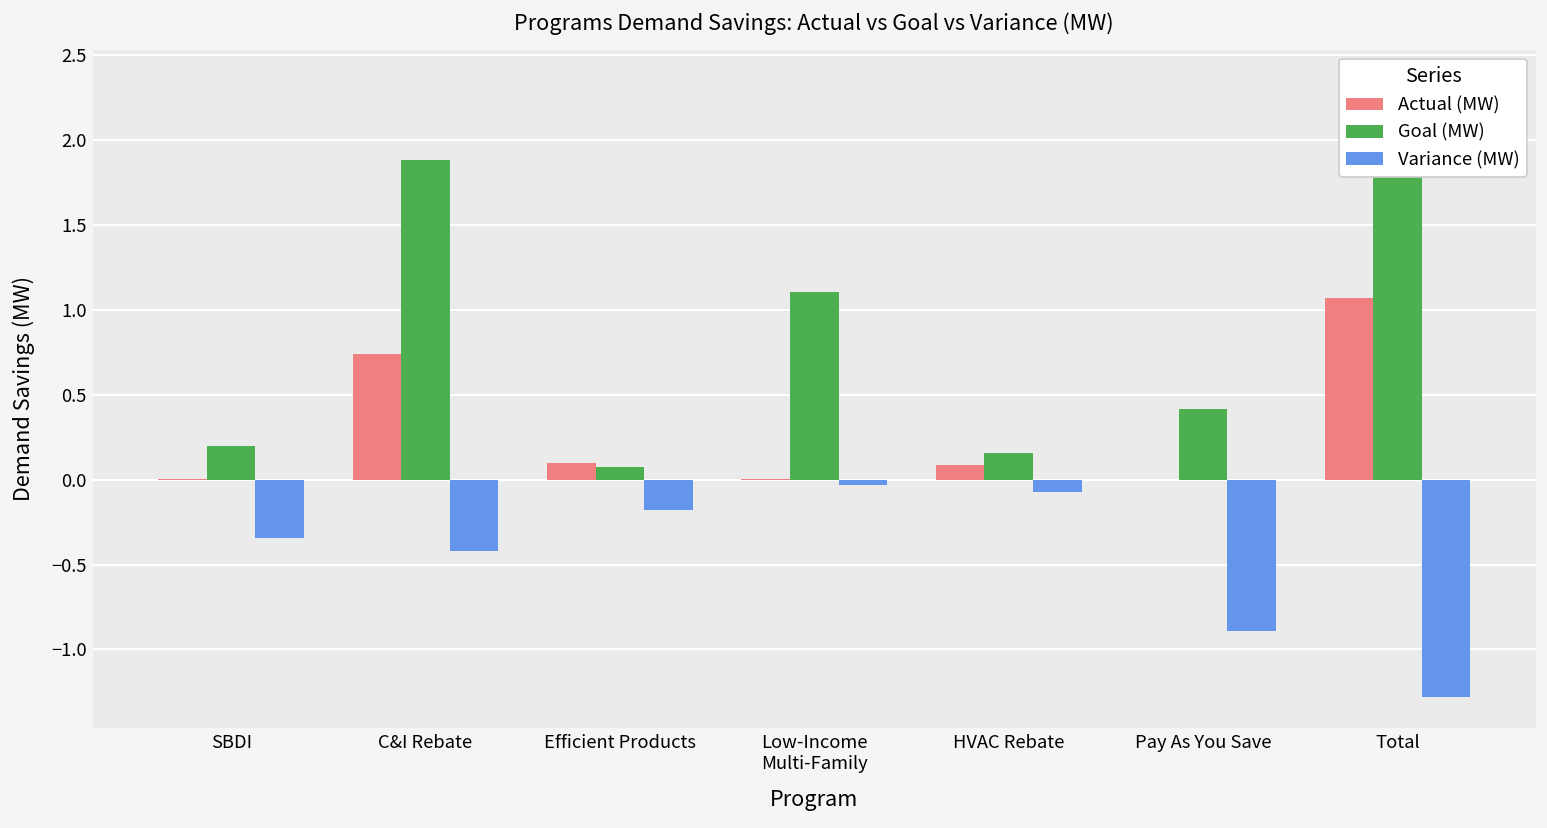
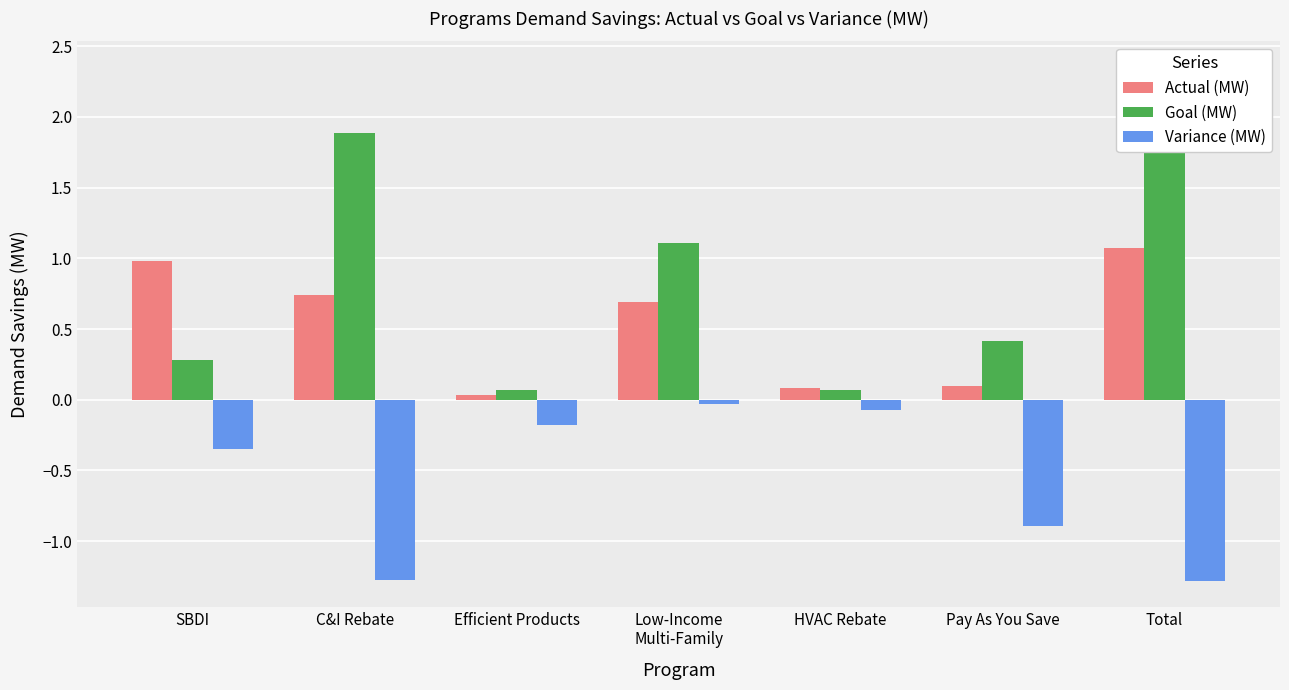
  {
    "Actual (MW)": {
-     "SBDI": 0.01,
+     "SBDI": 0.98,
      "C&I Rebate": 0.74,
-     "Efficient Products": 0.10,
-     "Low-Income Multi-Family": 0.00,
+     "Efficient Products": 0.03,
+     "Low-Income Multi-Family": 0.69,
      "HVAC Rebate": 0.09,
-     "Pay As You Save": 0.0,
+     "Pay As You Save": 0.1,
      "Total": 1.07
    },
    "Goal (MW)": {
-     "SBDI": 0.20,
+     "SBDI": 0.28,
      "C&I Rebate": 1.89,
      "Efficient Products": 0.07,
      "Low-Income Multi-Family": 1.11,
-     "HVAC Rebate": 0.16,
+     "HVAC Rebate": 0.07,
      "Pay As You Save": 0.42
    },
    "Variance (MW)": {
      "SBDI": -0.35,
-     "C&I Rebate": -0.42,
+     "C&I Rebate": -1.27,
      "Efficient Products": -0.18,
      "Low-Income Multi-Family": -0.03,
      "HVAC Rebate": -0.07,
      "Pay As You Save": -0.89,
      "Total": -1.28
    }
  }
